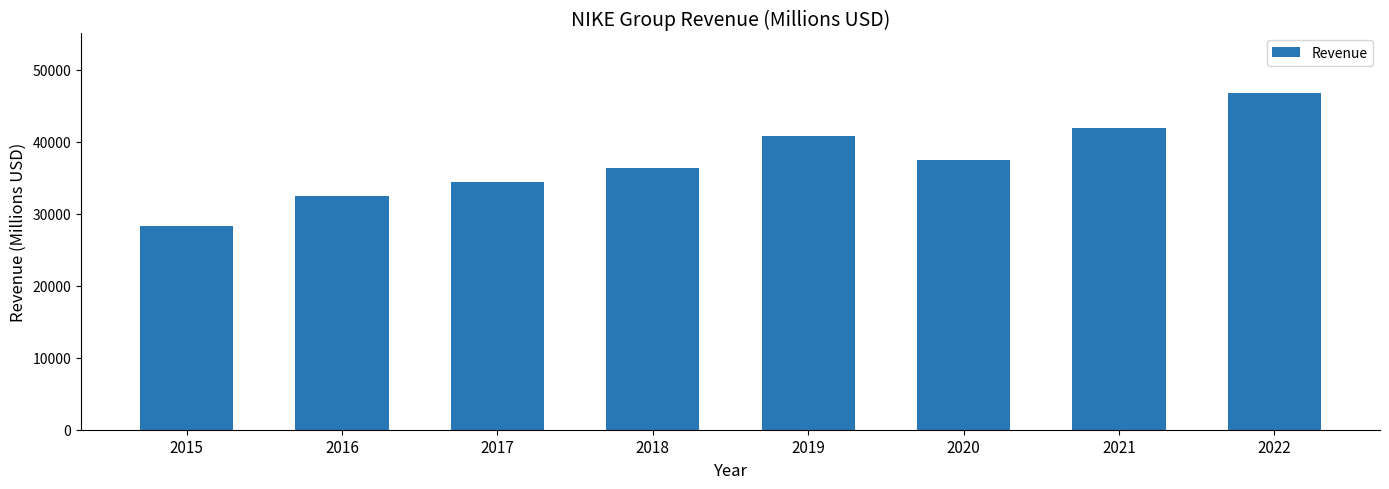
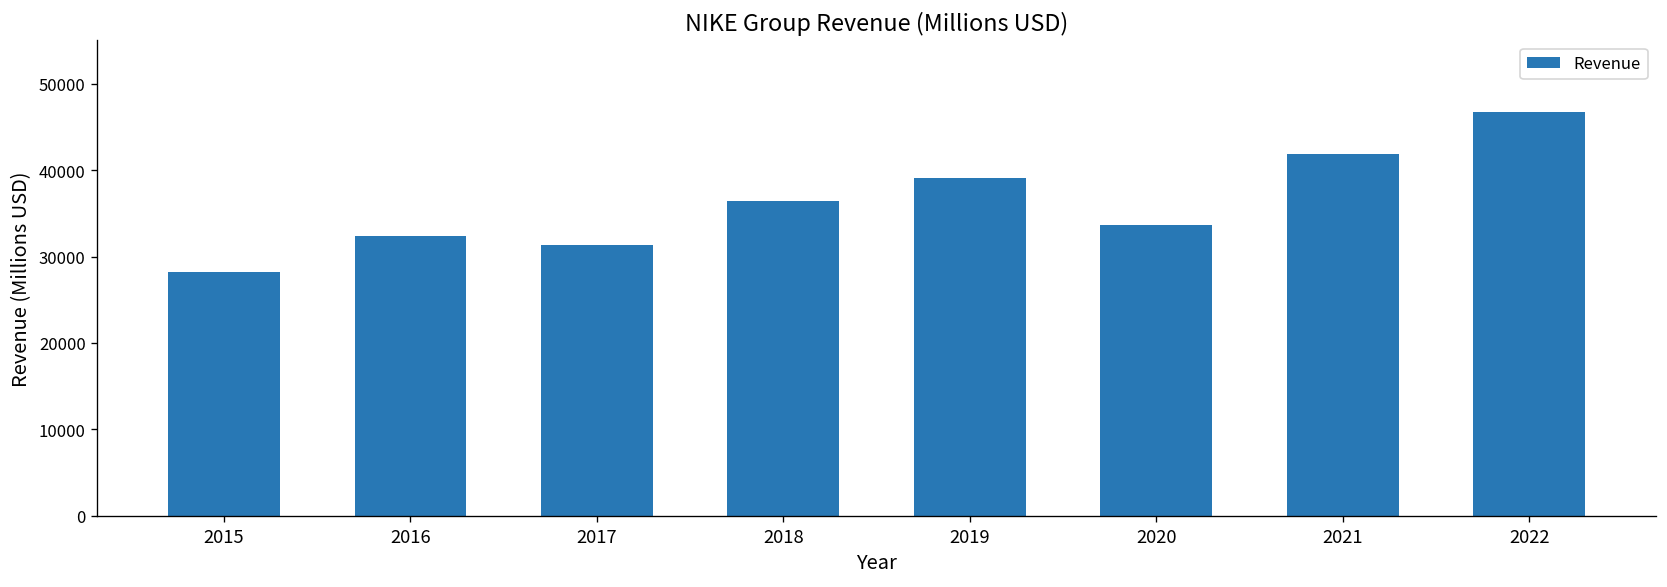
  {
    "2015": 28000,
    "2016": 32000,
-   "2017": 34000,
+   "2017": 31000,
    "2018": 36000,
-   "2019": 41000,
-   "2020": 37000,
+   "2019": 39000,
+   "2020": 34000,
    "2021": 42000,
    "2022": 47000
  }
